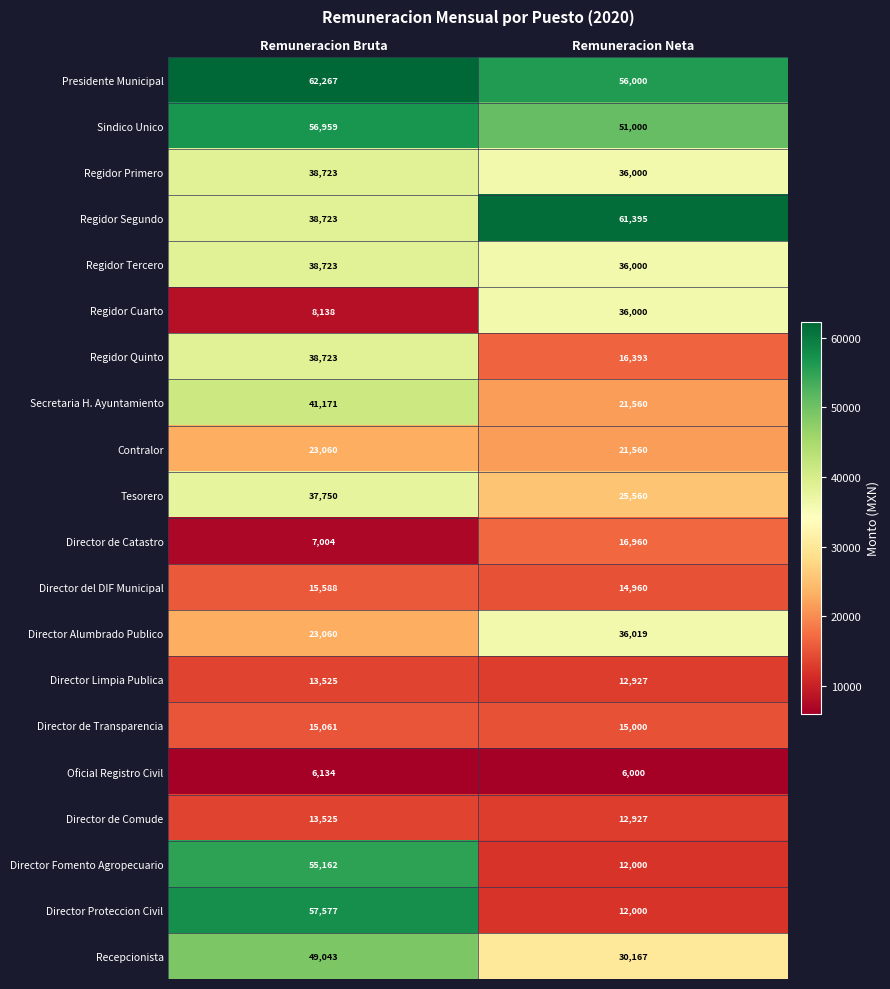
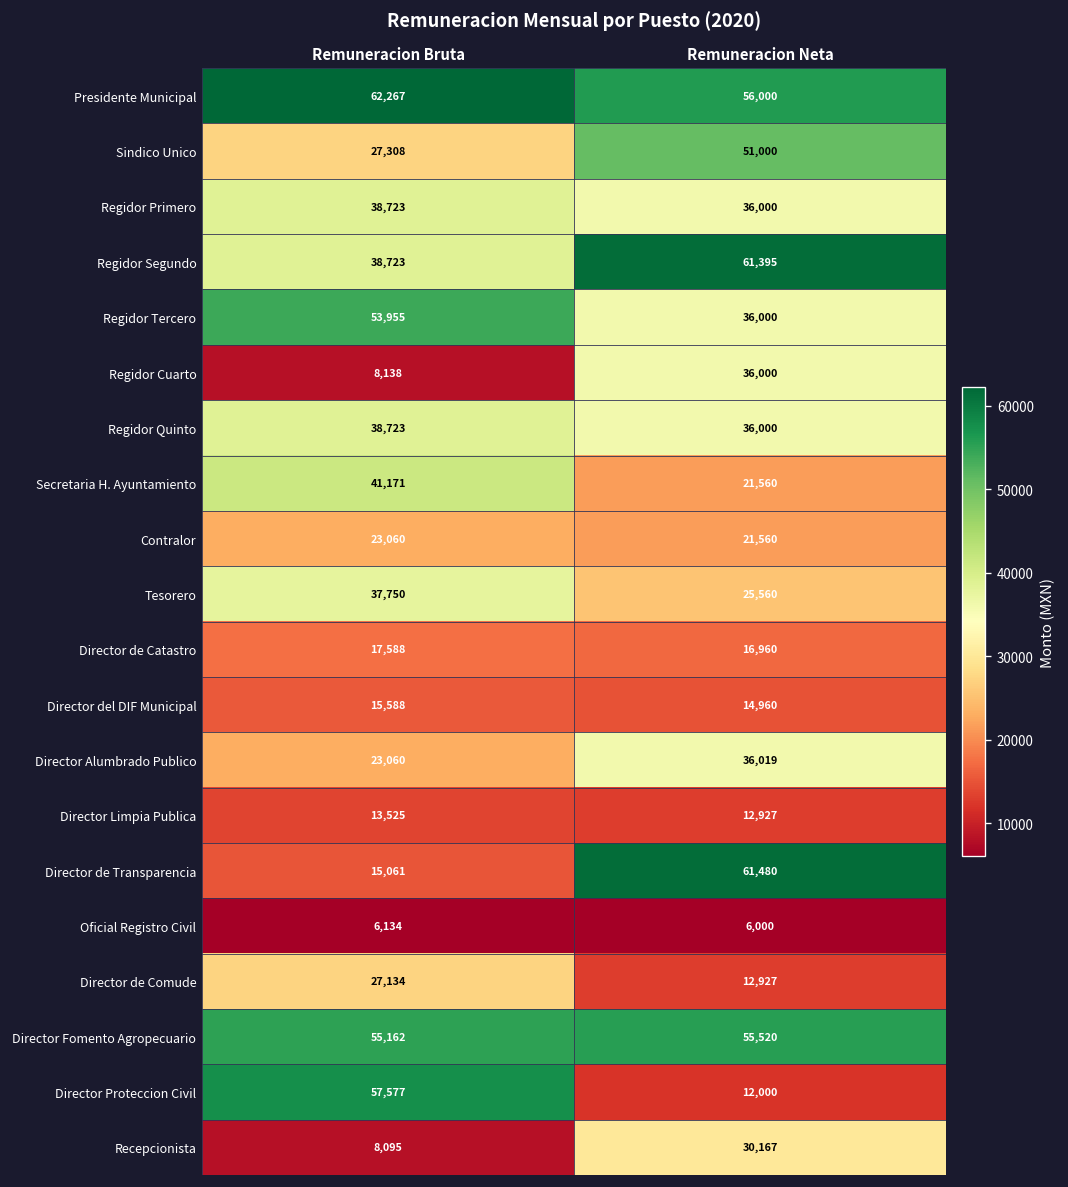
  {
    "Presidente Municipal": {
      "Remuneracion Bruta": "62,267",
      "Remuneracion Neta": "56,000"
    },
    "Sindico Unico": {
-     "Remuneracion Bruta": "56,959",
+     "Remuneracion Bruta": "27,308",
      "Remuneracion Neta": "51,000"
    },
    "Regidor Primero": {
      "Remuneracion Bruta": "38,723",
      "Remuneracion Neta": "36,000"
    },
    "Regidor Segundo": {
      "Remuneracion Bruta": "38,723",
      "Remuneracion Neta": "61,395"
    },
    "Regidor Tercero": {
-     "Remuneracion Bruta": "38,723",
+     "Remuneracion Bruta": "53,955",
      "Remuneracion Neta": "36,000"
    },
    "Regidor Cuarto": {
      "Remuneracion Bruta": "8,138",
      "Remuneracion Neta": "36,000"
    },
    "Regidor Quinto": {
      "Remuneracion Bruta": "38,723",
-     "Remuneracion Neta": "16,393"
+     "Remuneracion Neta": "36,000"
    },
    "Secretaria H. Ayuntamiento": {
      "Remuneracion Bruta": "41,171",
      "Remuneracion Neta": "21,560"
    },
    "Contralor": {
      "Remuneracion Bruta": "23,060",
      "Remuneracion Neta": "21,560"
    },
    "Tesorero": {
      "Remuneracion Bruta": "37,750",
      "Remuneracion Neta": "25,560"
    },
    "Director de Catastro": {
-     "Remuneracion Bruta": "7,004",
+     "Remuneracion Bruta": "17,588",
      "Remuneracion Neta": "16,960"
    },
    "Director del DIF Municipal": {
      "Remuneracion Bruta": "15,588",
      "Remuneracion Neta": "14,960"
    },
    "Director Alumbrado Publico": {
      "Remuneracion Bruta": "23,060",
      "Remuneracion Neta": "36,019"
    },
    "Director Limpia Publica": {
      "Remuneracion Bruta": "13,525",
      "Remuneracion Neta": "12,927"
    },
    "Director de Transparencia": {
      "Remuneracion Bruta": "15,061",
-     "Remuneracion Neta": "15,000"
+     "Remuneracion Neta": "61,480"
    },
    "Oficial Registro Civil": {
      "Remuneracion Bruta": "6,134",
      "Remuneracion Neta": "6,000"
    },
    "Director de Comude": {
-     "Remuneracion Bruta": "13,525",
+     "Remuneracion Bruta": "27,134",
      "Remuneracion Neta": "12,927"
    },
    "Director Fomento Agropecuario": {
      "Remuneracion Bruta": "55,162",
-     "Remuneracion Neta": "12,000"
+     "Remuneracion Neta": "55,520"
    },
    "Director Proteccion Civil": {
      "Remuneracion Bruta": "57,577",
      "Remuneracion Neta": "12,000"
    },
    "Recepcionista": {
-     "Remuneracion Bruta": "49,043",
+     "Remuneracion Bruta": "8,095",
      "Remuneracion Neta": "30,167"
    }
  }
